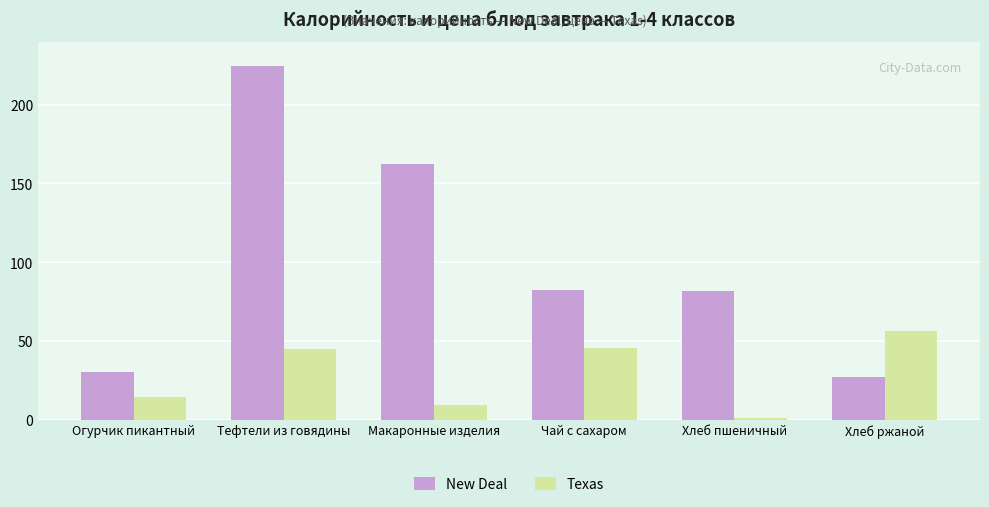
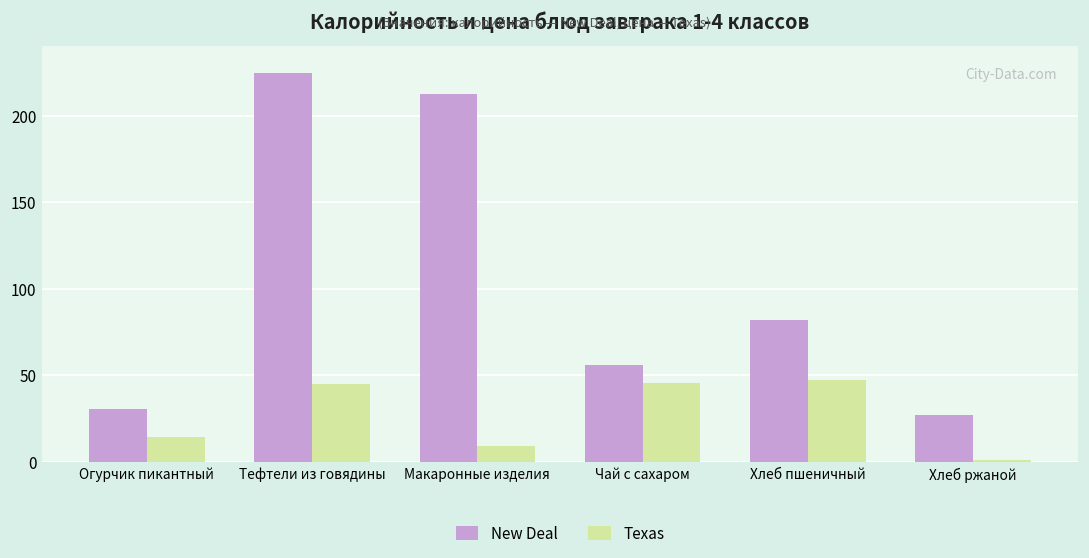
  {
    "New Deal": {
      "Огурчик пикантный": 30,
      "Тефтели из говядины": 225,
-     "Макаронные изделия": 162,
-     "Чай с сахаром": 83,
+     "Макаронные изделия": 212,
+     "Чай с сахаром": 56,
      "Хлеб пшеничный": 82,
      "Хлеб ржаной": 27
    },
    "Texas": {
      "Огурчик пикантный": 14,
      "Тефтели из говядины": 45,
      "Макаронные изделия": 9,
      "Чай с сахаром": 46,
-     "Хлеб пшеничный": 1,
-     "Хлеб ржаной": 56
+     "Хлеб пшеничный": 47,
+     "Хлеб ржаной": 1
    }
  }
